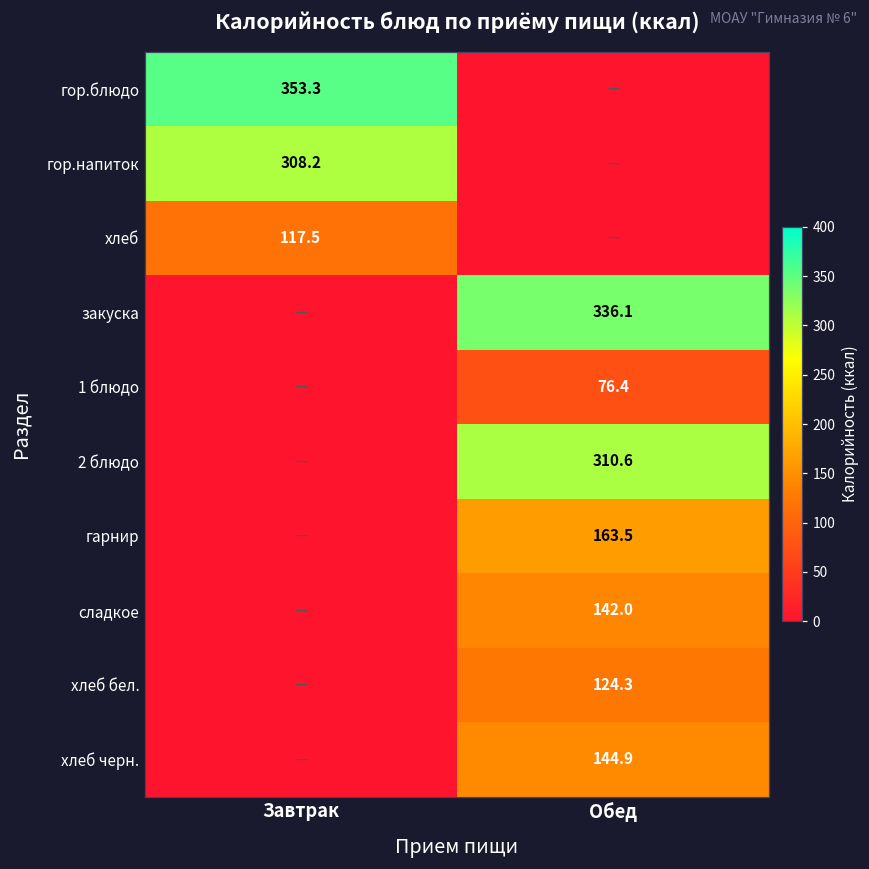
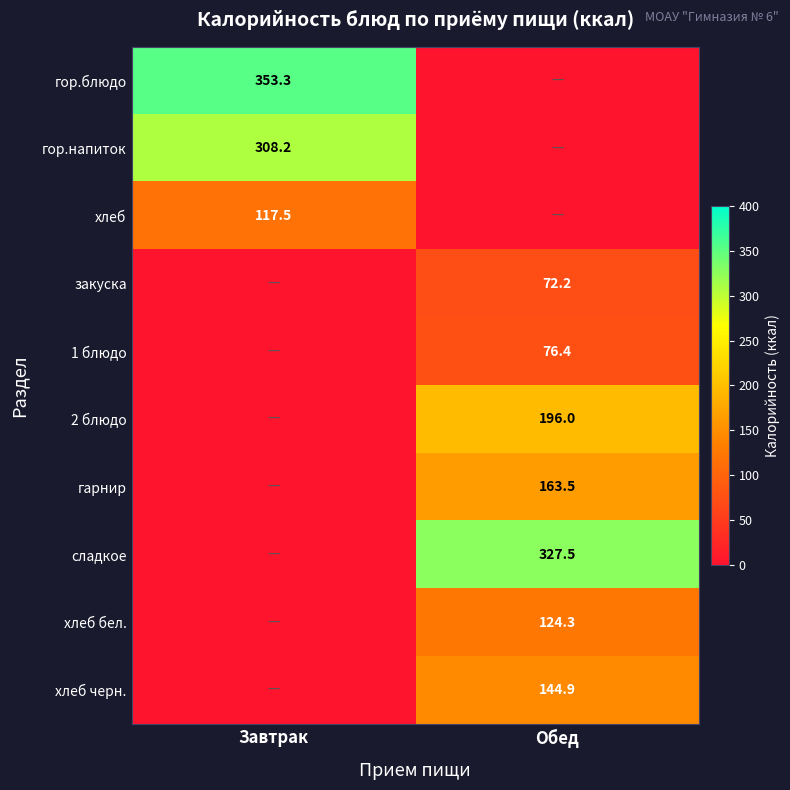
  {
    "гор.блюдо": {
      "Завтрак": 353.3
    },
    "гор.напиток": {
      "Завтрак": 308.2
    },
    "хлеб": {
      "Завтрак": 117.5
    },
    "закуска": {
-     "Обед": 336.1
+     "Обед": 72.2
    },
    "1 блюдо": {
      "Обед": 76.4
    },
    "2 блюдо": {
-     "Обед": 310.6
+     "Обед": 196.0
    },
    "гарнир": {
      "Обед": 163.5
    },
    "сладкое": {
-     "Обед": 142.0
+     "Обед": 327.5
    },
    "хлеб бел.": {
      "Обед": 124.3
    },
    "хлеб черн.": {
      "Обед": 144.9
    }
  }
